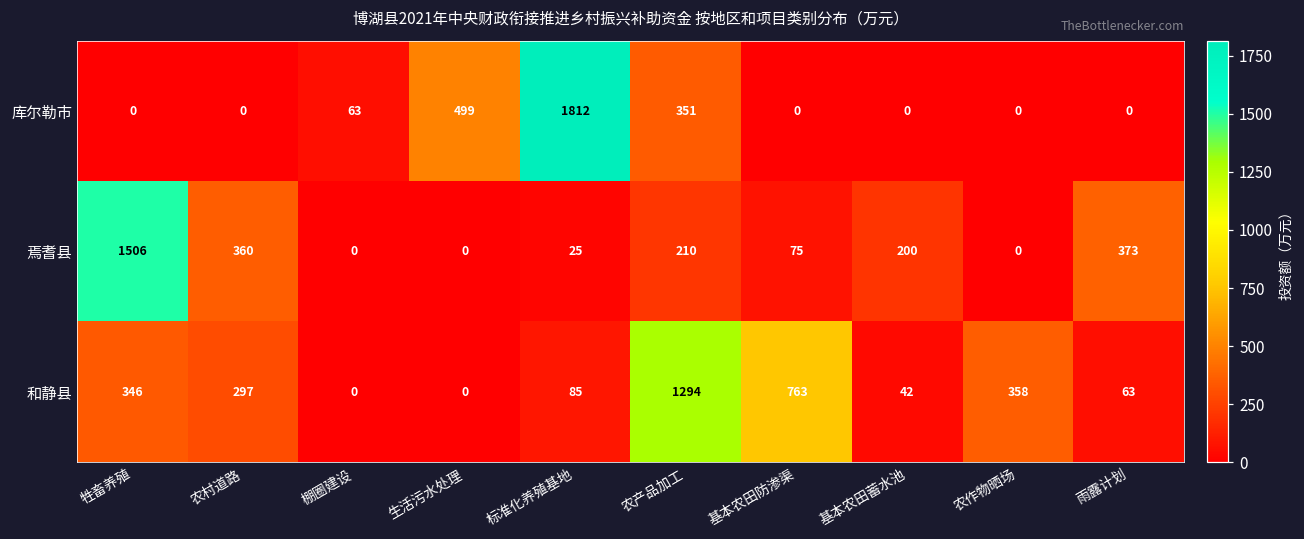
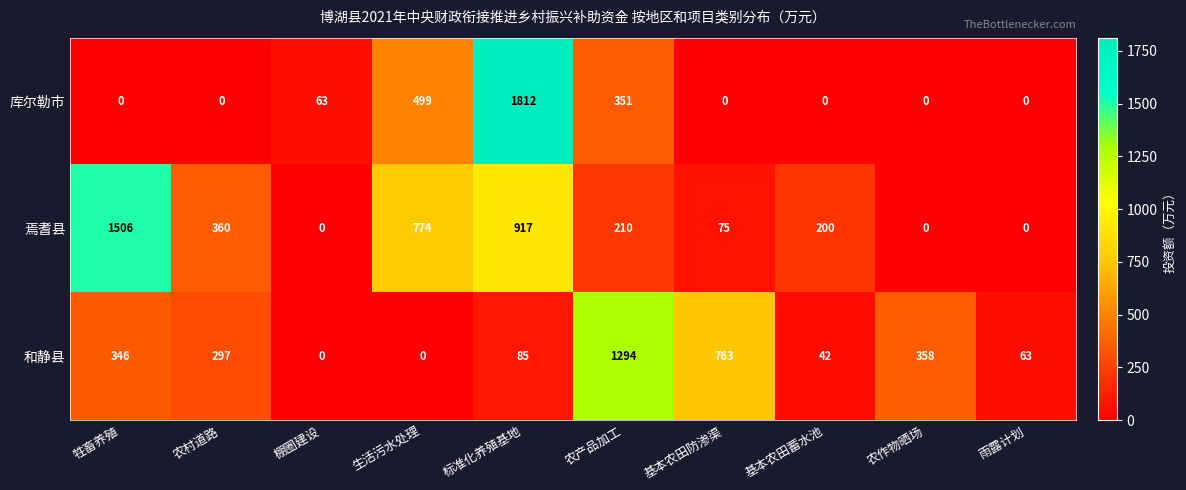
  {
    "库尔勒市": {
      "牲畜养殖": 0,
      "农村道路": 0,
      "棚圈建设": 63,
      "生活污水处理": 499,
      "标准化养殖基地": 1812,
      "农产品加工": 351,
      "基本农田防渗渠": 0,
      "基本农田蓄水池": 0,
      "农作物晒场": 0,
      "雨露计划": 0
    },
    "焉耆县": {
      "牲畜养殖": 1506,
      "农村道路": 360,
      "棚圈建设": 0,
-     "生活污水处理": 0,
-     "标准化养殖基地": 25,
+     "生活污水处理": 774,
+     "标准化养殖基地": 917,
      "农产品加工": 210,
      "基本农田防渗渠": 75,
      "基本农田蓄水池": 200,
      "农作物晒场": 0,
-     "雨露计划": 373
+     "雨露计划": 0
    },
    "和静县": {
      "牲畜养殖": 346,
      "农村道路": 297,
      "棚圈建设": 0,
      "生活污水处理": 0,
      "标准化养殖基地": 85,
      "农产品加工": 1294,
      "基本农田防渗渠": 763,
      "基本农田蓄水池": 42,
      "农作物晒场": 358,
      "雨露计划": 63
    }
  }
